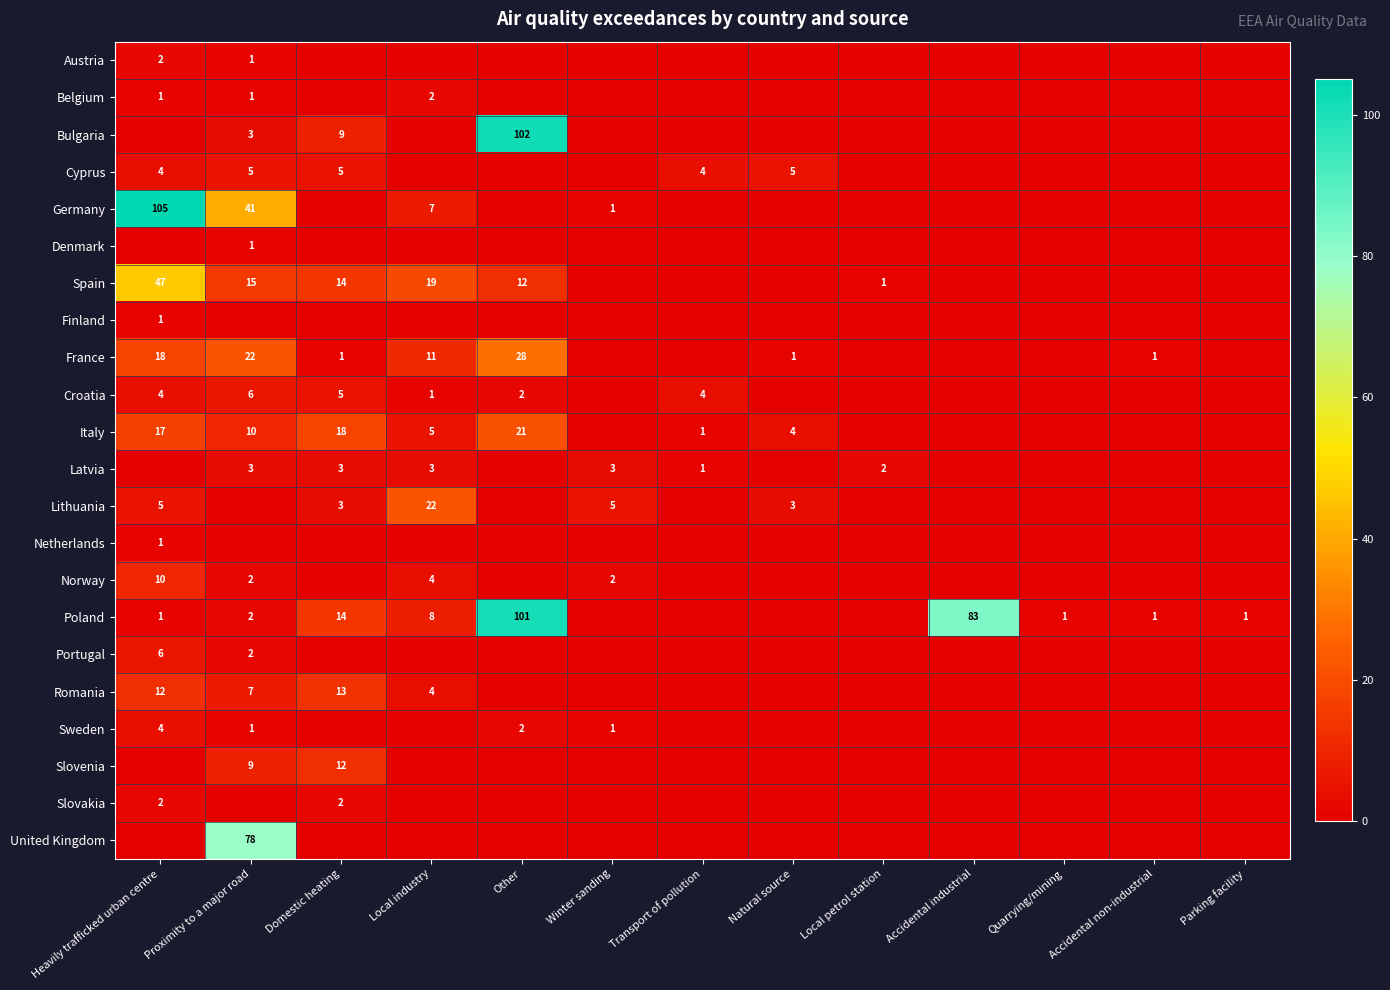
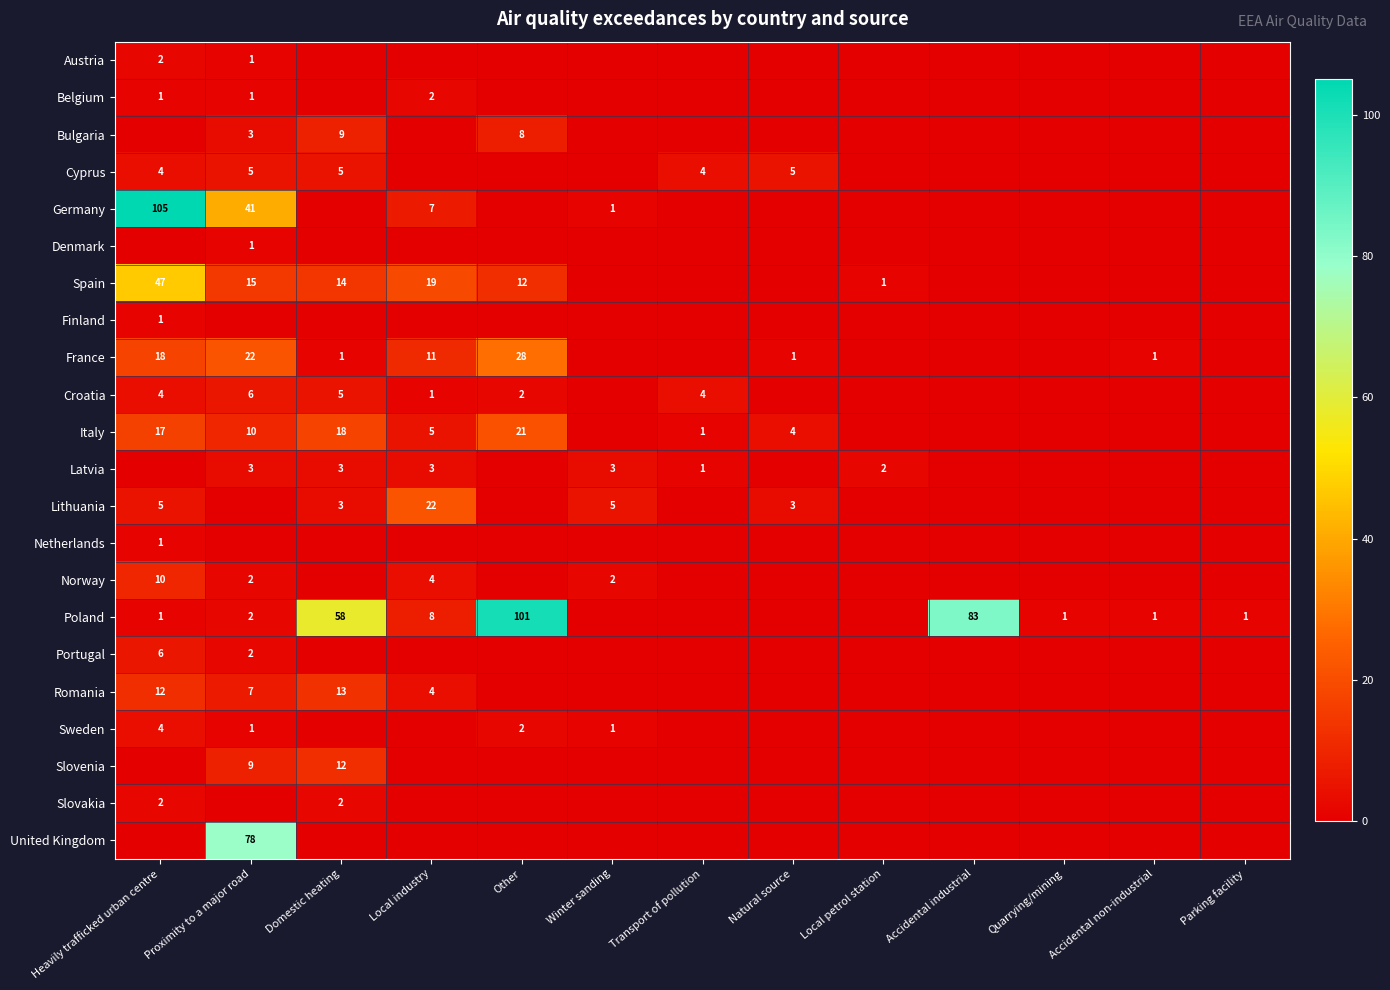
  {
    "Austria": {
      "Heavily trafficked urban centre": 2,
      "Proximity to a major road": 1
    },
    "Belgium": {
      "Heavily trafficked urban centre": 1,
      "Proximity to a major road": 1,
      "Local industry": 2
    },
    "Bulgaria": {
      "Proximity to a major road": 3,
      "Domestic heating": 9,
-     "Other": 102
+     "Other": 8
    },
    "Cyprus": {
      "Heavily trafficked urban centre": 4,
      "Proximity to a major road": 5,
      "Domestic heating": 5,
      "Transport of pollution": 4,
      "Natural source": 5
    },
    "Germany": {
      "Heavily trafficked urban centre": 105,
      "Proximity to a major road": 41,
      "Local industry": 7,
      "Winter sanding": 1
    },
    "Denmark": {
      "Proximity to a major road": 1
    },
    "Spain": {
      "Heavily trafficked urban centre": 47,
      "Proximity to a major road": 15,
      "Domestic heating": 14,
      "Local industry": 19,
      "Other": 12,
      "Local petrol station": 1
    },
    "Finland": {
      "Heavily trafficked urban centre": 1
    },
    "France": {
      "Heavily trafficked urban centre": 18,
      "Proximity to a major road": 22,
      "Domestic heating": 1,
      "Local industry": 11,
      "Other": 28,
      "Natural source": 1,
      "Accidental non-industrial": 1
    },
    "Croatia": {
      "Heavily trafficked urban centre": 4,
      "Proximity to a major road": 6,
      "Domestic heating": 5,
      "Local industry": 1,
      "Other": 2,
      "Transport of pollution": 4
    },
    "Italy": {
      "Heavily trafficked urban centre": 17,
      "Proximity to a major road": 10,
      "Domestic heating": 18,
      "Local industry": 5,
      "Other": 21,
      "Transport of pollution": 1,
      "Natural source": 4
    },
    "Latvia": {
      "Proximity to a major road": 3,
      "Domestic heating": 3,
      "Local industry": 3,
      "Winter sanding": 3,
      "Transport of pollution": 1,
      "Local petrol station": 2
    },
    "Lithuania": {
      "Heavily trafficked urban centre": 5,
      "Domestic heating": 3,
      "Local industry": 22,
      "Winter sanding": 5,
      "Natural source": 3
    },
    "Netherlands": {
      "Heavily trafficked urban centre": 1
    },
    "Norway": {
      "Heavily trafficked urban centre": 10,
      "Proximity to a major road": 2,
      "Local industry": 4,
      "Winter sanding": 2
    },
    "Poland": {
      "Heavily trafficked urban centre": 1,
      "Proximity to a major road": 2,
-     "Domestic heating": 14,
+     "Domestic heating": 58,
      "Local industry": 8,
      "Other": 101,
      "Accidental industrial": 83,
      "Quarrying/mining": 1,
      "Accidental non-industrial": 1,
      "Parking facility": 1
    },
    "Portugal": {
      "Heavily trafficked urban centre": 6,
      "Proximity to a major road": 2
    },
    "Romania": {
      "Heavily trafficked urban centre": 12,
      "Proximity to a major road": 7,
      "Domestic heating": 13,
      "Local industry": 4
    },
    "Sweden": {
      "Heavily trafficked urban centre": 4,
      "Proximity to a major road": 1,
      "Other": 2,
      "Winter sanding": 1
    },
    "Slovenia": {
      "Proximity to a major road": 9,
      "Domestic heating": 12
    },
    "Slovakia": {
      "Heavily trafficked urban centre": 2,
      "Domestic heating": 2
    },
    "United Kingdom": {
      "Proximity to a major road": 78
    }
  }
